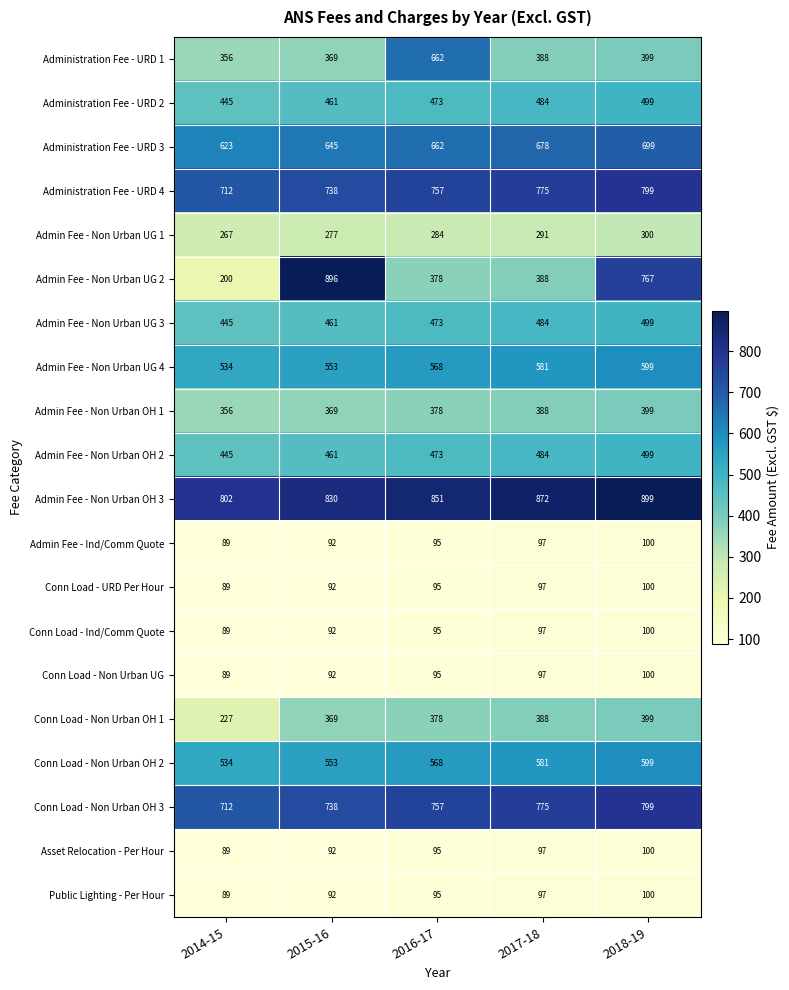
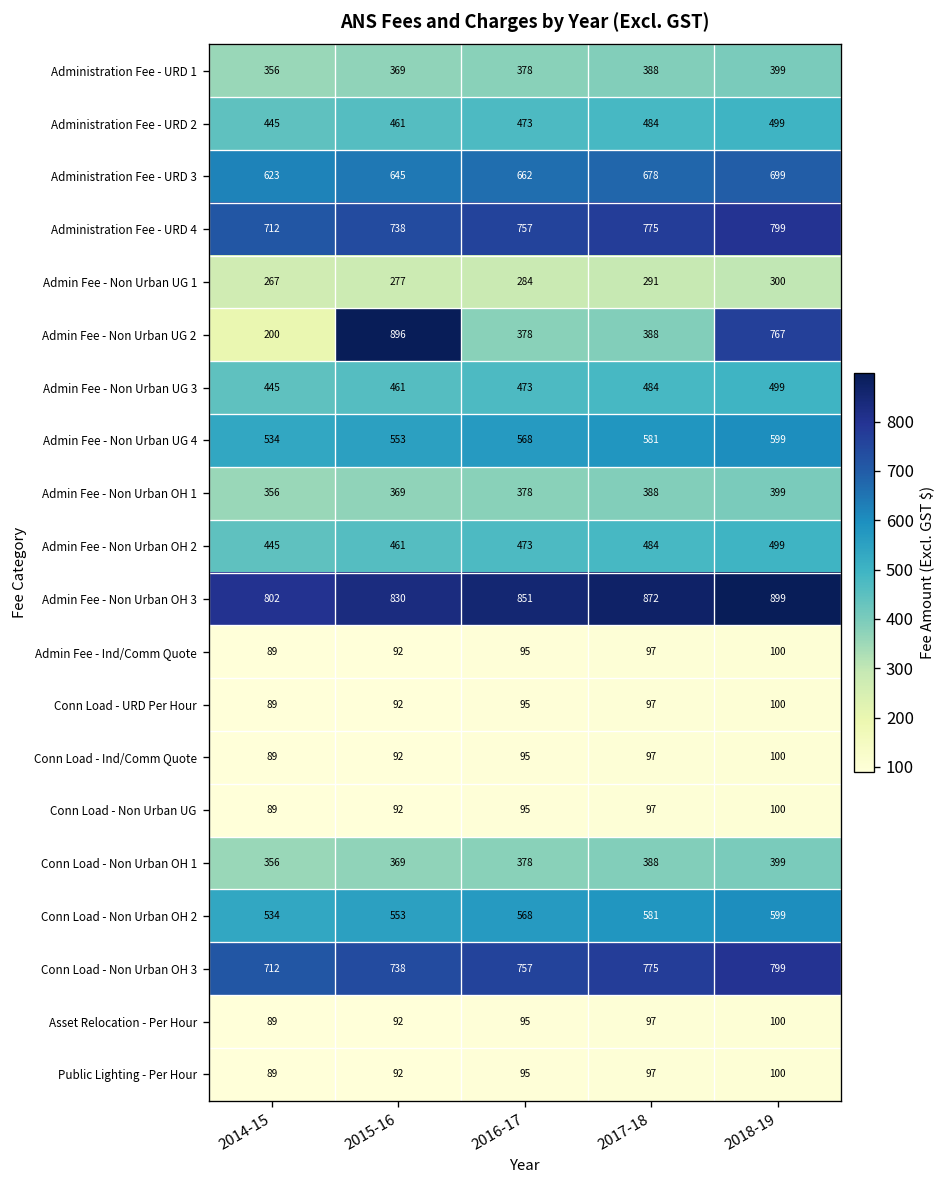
  {
    "Administration Fee - URD 1": {
      "2014-15": 356,
      "2015-16": 369,
-     "2016-17": 662,
+     "2016-17": 378,
      "2017-18": 388,
      "2018-19": 399
    },
    "Administration Fee - URD 2": {
      "2014-15": 445,
      "2015-16": 461,
      "2016-17": 473,
      "2017-18": 484,
      "2018-19": 499
    },
    "Administration Fee - URD 3": {
      "2014-15": 623,
      "2015-16": 645,
      "2016-17": 662,
      "2017-18": 678,
      "2018-19": 699
    },
    "Administration Fee - URD 4": {
      "2014-15": 712,
      "2015-16": 738,
      "2016-17": 757,
      "2017-18": 775,
      "2018-19": 799
    },
    "Admin Fee - Non Urban UG 1": {
      "2014-15": 267,
      "2015-16": 277,
      "2016-17": 284,
      "2017-18": 291,
      "2018-19": 300
    },
    "Admin Fee - Non Urban UG 2": {
      "2014-15": 200,
      "2015-16": 896,
      "2016-17": 378,
      "2017-18": 388,
      "2018-19": 767
    },
    "Admin Fee - Non Urban UG 3": {
      "2014-15": 445,
      "2015-16": 461,
      "2016-17": 473,
      "2017-18": 484,
      "2018-19": 499
    },
    "Admin Fee - Non Urban UG 4": {
      "2014-15": 534,
      "2015-16": 553,
      "2016-17": 568,
      "2017-18": 581,
      "2018-19": 599
    },
    "Admin Fee - Non Urban OH 1": {
      "2014-15": 356,
      "2015-16": 369,
      "2016-17": 378,
      "2017-18": 388,
      "2018-19": 399
    },
    "Admin Fee - Non Urban OH 2": {
      "2014-15": 445,
      "2015-16": 461,
      "2016-17": 473,
      "2017-18": 484,
      "2018-19": 499
    },
    "Admin Fee - Non Urban OH 3": {
      "2014-15": 802,
      "2015-16": 830,
      "2016-17": 851,
      "2017-18": 872,
      "2018-19": 899
    },
    "Admin Fee - Ind/Comm Quote": {
      "2014-15": 89,
      "2015-16": 92,
      "2016-17": 95,
      "2017-18": 97,
      "2018-19": 100
    },
    "Conn Load - URD Per Hour": {
      "2014-15": 89,
      "2015-16": 92,
      "2016-17": 95,
      "2017-18": 97,
      "2018-19": 100
    },
    "Conn Load - Ind/Comm Quote": {
      "2014-15": 89,
      "2015-16": 92,
      "2016-17": 95,
      "2017-18": 97,
      "2018-19": 100
    },
    "Conn Load - Non Urban UG": {
      "2014-15": 89,
      "2015-16": 92,
      "2016-17": 95,
      "2017-18": 97,
      "2018-19": 100
    },
    "Conn Load - Non Urban OH 1": {
-     "2014-15": 227,
+     "2014-15": 356,
      "2015-16": 369,
      "2016-17": 378,
      "2017-18": 388,
      "2018-19": 399
    },
    "Conn Load - Non Urban OH 2": {
      "2014-15": 534,
      "2015-16": 553,
      "2016-17": 568,
      "2017-18": 581,
      "2018-19": 599
    },
    "Conn Load - Non Urban OH 3": {
      "2014-15": 712,
      "2015-16": 738,
      "2016-17": 757,
      "2017-18": 775,
      "2018-19": 799
    },
    "Asset Relocation - Per Hour": {
      "2014-15": 89,
      "2015-16": 92,
      "2016-17": 95,
      "2017-18": 97,
      "2018-19": 100
    },
    "Public Lighting - Per Hour": {
      "2014-15": 89,
      "2015-16": 92,
      "2016-17": 95,
      "2017-18": 97,
      "2018-19": 100
    }
  }
